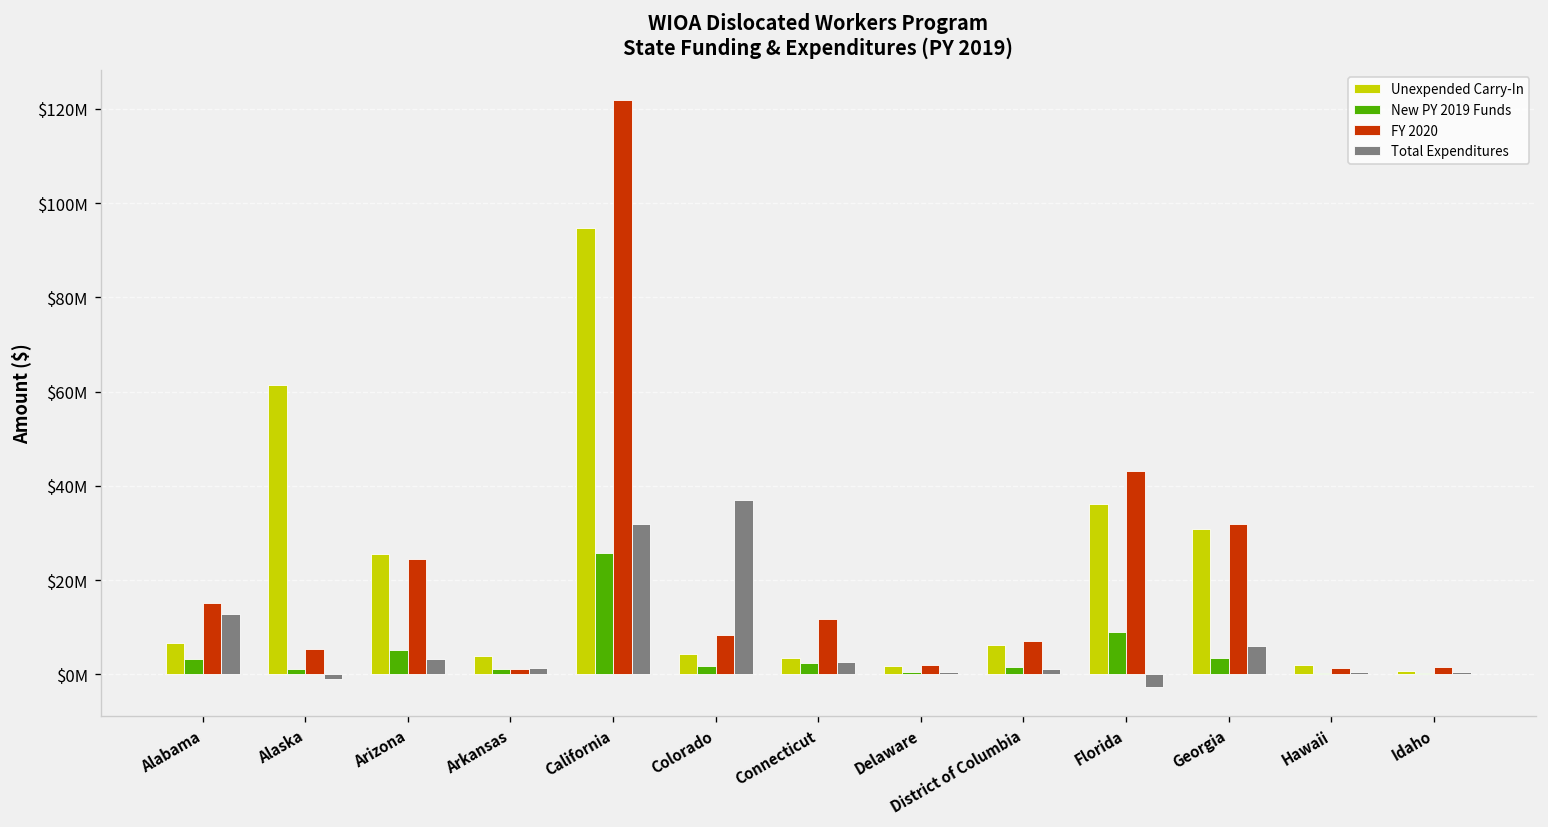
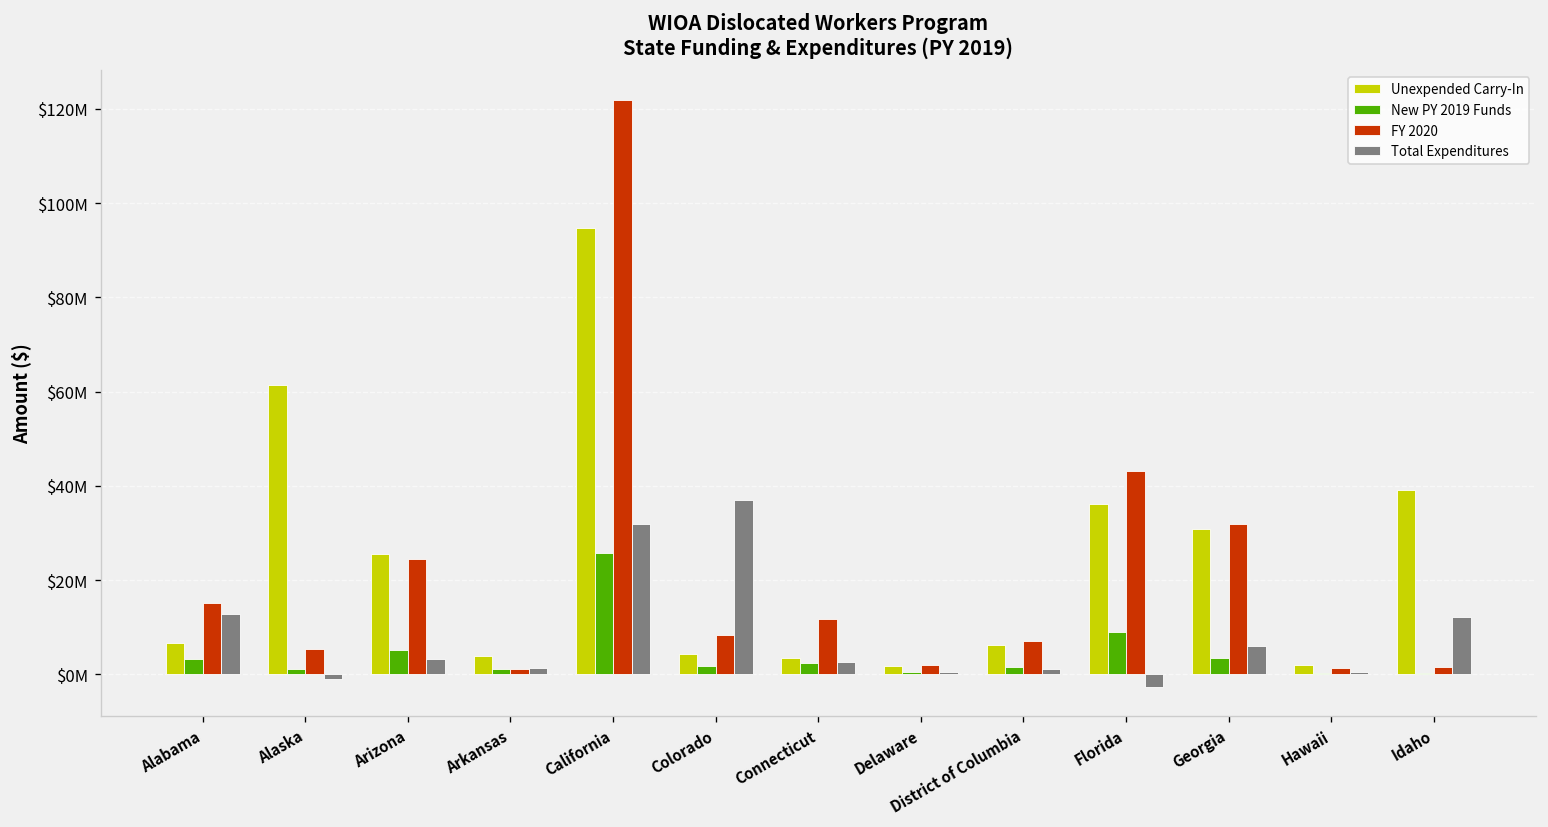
  {
    "Unexpended Carry-In": {
      "Alabama": "$7000000",
      "Alaska": "$61000000",
      "Arizona": "$26000000",
      "Arkansas": "$4000000",
      "California": "$95000000",
      "Colorado": "$4000000",
      "Connecticut": "$3000000",
      "Delaware": "$2000000",
      "District of Columbia": "$6000000",
      "Florida": "$36000000",
      "Georgia": "$31000000",
      "Hawaii": "$2000000",
-     "Idaho": "$1000000"
+     "Idaho": "$39000000"
    },
    "New PY 2019 Funds": {
      "Alabama": "$3000000",
      "Alaska": "$1000000",
      "Arizona": "$5000000",
      "Arkansas": "$1000000",
      "California": "$26000000",
      "Colorado": "$2000000",
      "Connecticut": "$2000000",
      "District of Columbia": "$1000000",
      "Florida": "$9000000",
      "Georgia": "$3000000"
    },
    "FY 2020": {
      "Alabama": "$15000000",
      "Alaska": "$5000000",
      "Arizona": "$24000000",
      "Arkansas": "$1000000",
      "California": "$122000000",
      "Colorado": "$8000000",
      "Connecticut": "$12000000",
      "Delaware": "$2000000",
      "District of Columbia": "$7000000",
      "Florida": "$43000000",
      "Georgia": "$32000000",
      "Hawaii": "$1000000",
      "Idaho": "$2000000"
    },
    "Total Expenditures": {
      "Alabama": "$13000000",
      "Alaska": "$-1000000",
      "Arizona": "$3000000",
      "Arkansas": "$1000000",
      "California": "$32000000",
      "Colorado": "$37000000",
      "Connecticut": "$3000000",
      "District of Columbia": "$1000000",
      "Florida": "$-3000000",
      "Georgia": "$6000000",
-     "Idaho": "$0"
+     "Idaho": "$12000000"
    }
  }
